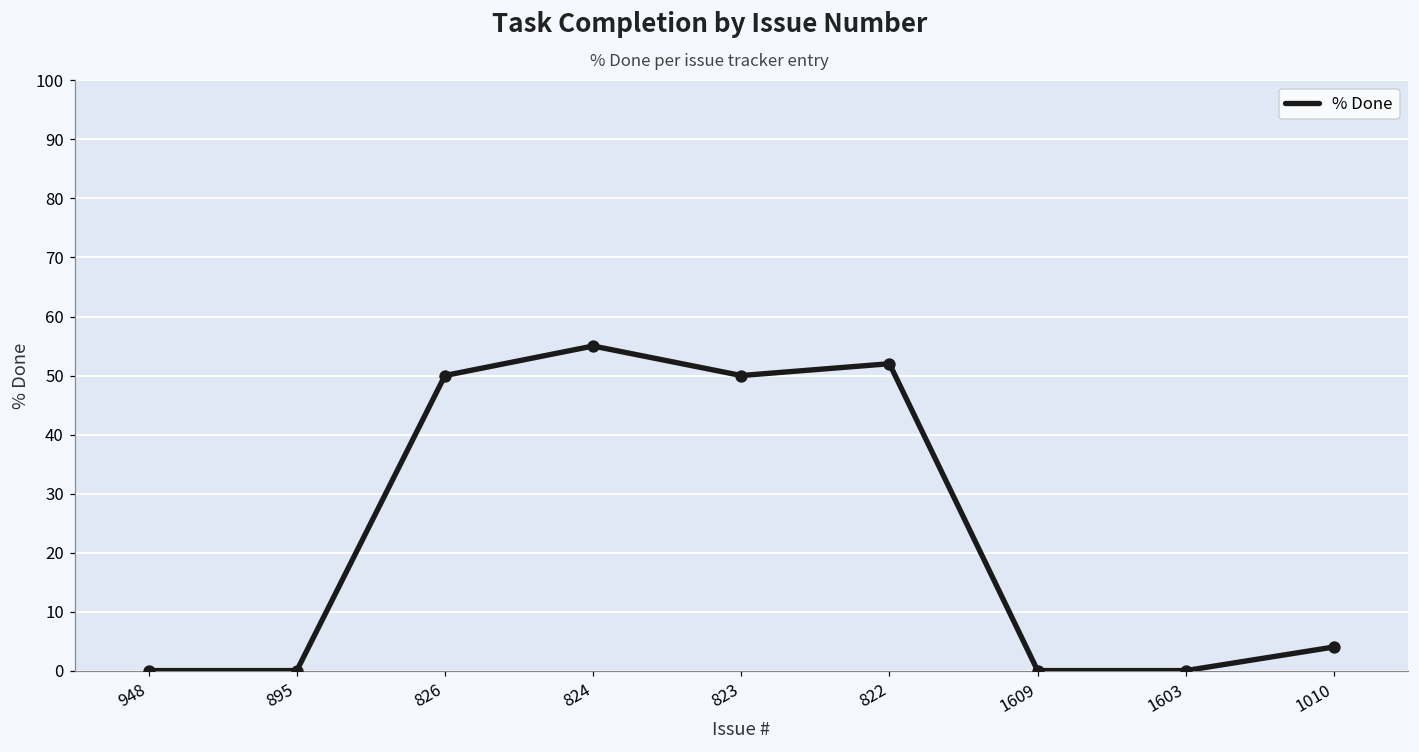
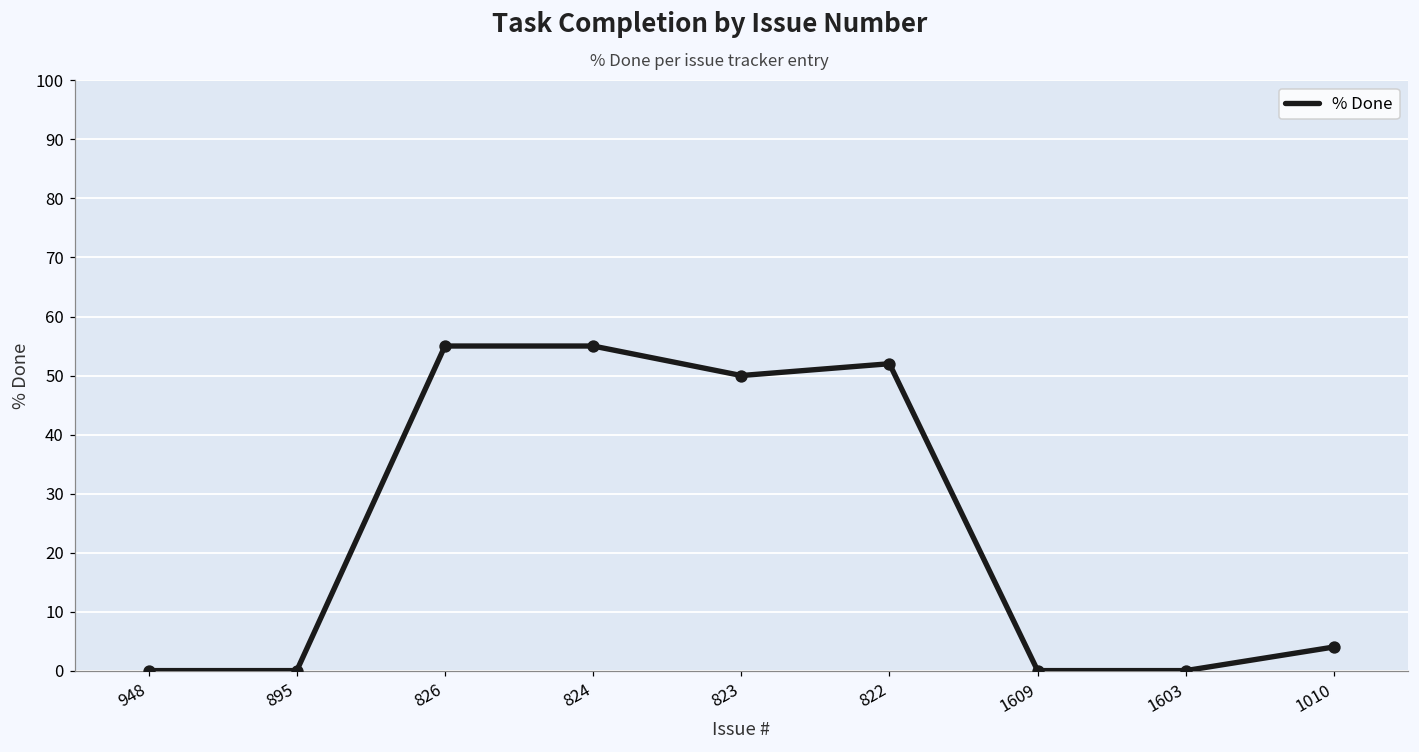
  {
    "948": 0,
    "895": 0,
-   "826": 50,
+   "826": 55,
    "824": 55,
    "823": 50,
    "822": 52,
    "1609": 0,
    "1603": 0,
    "1010": 4
  }
